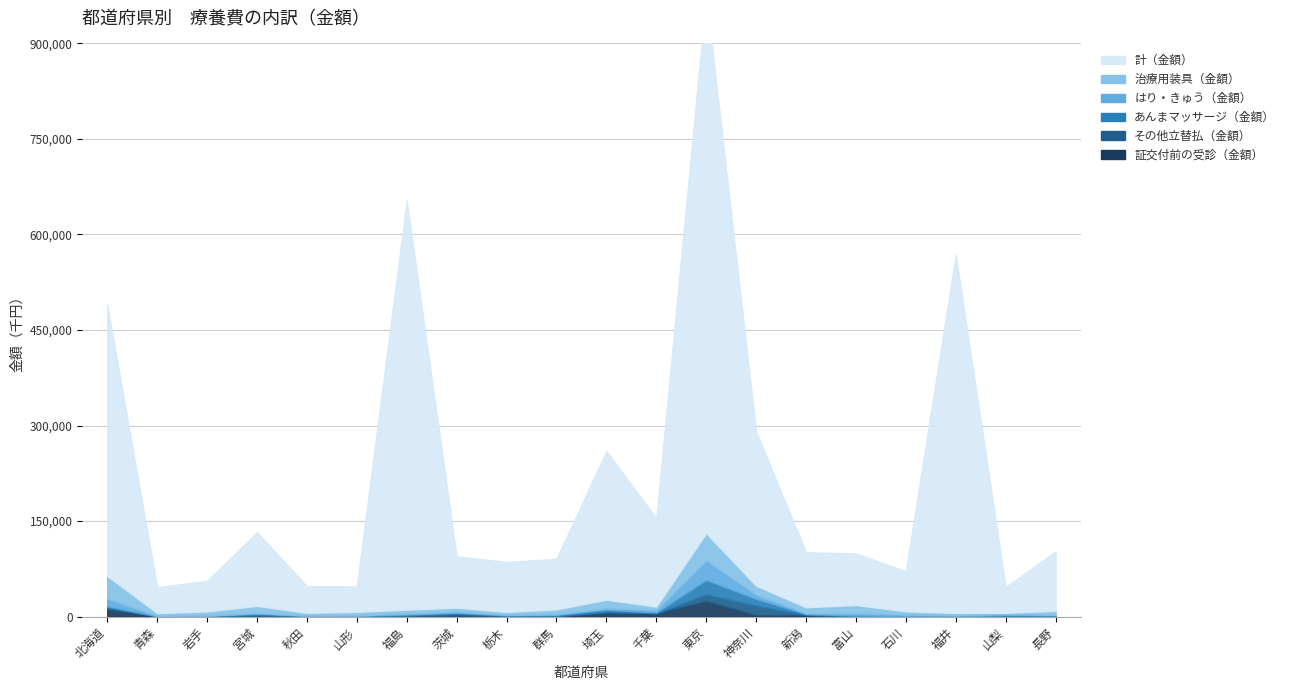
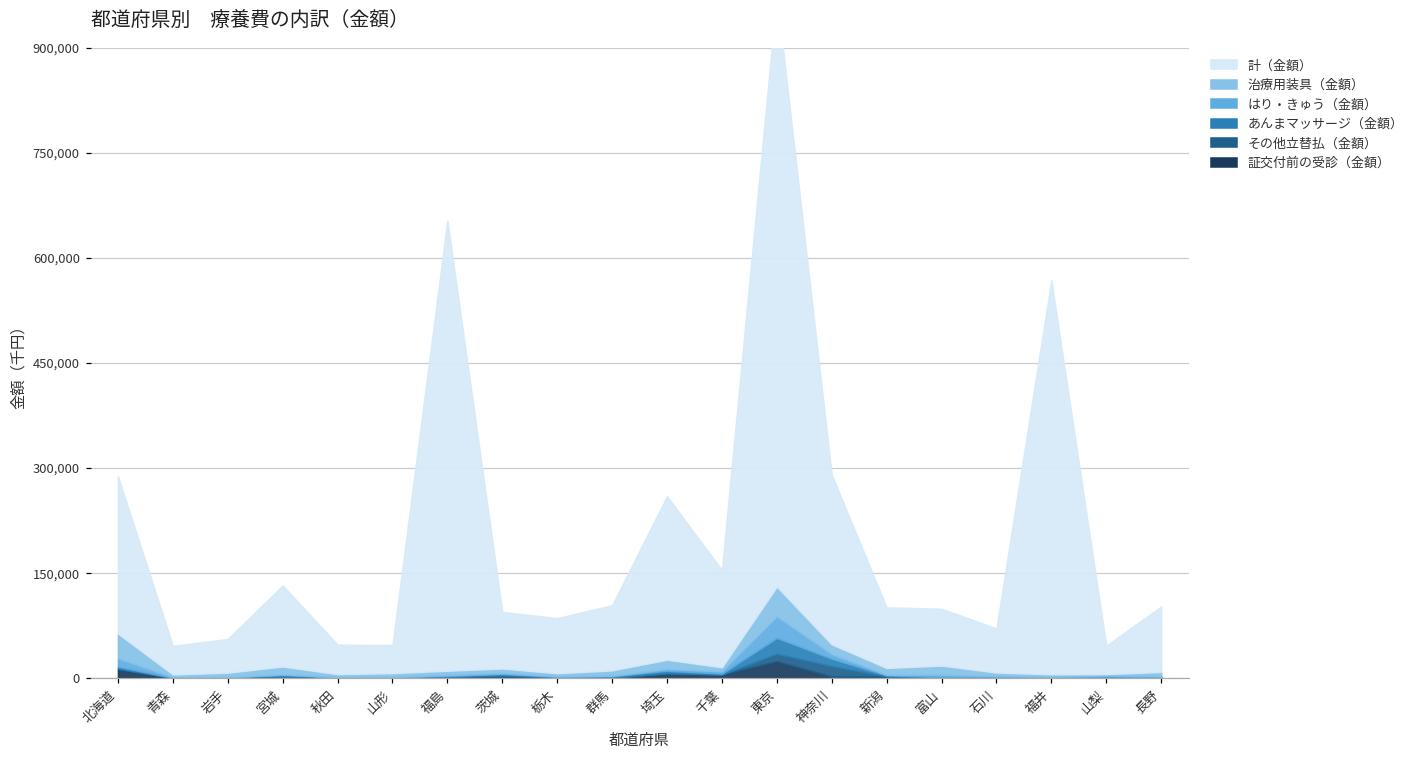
  {
    "証交付前の受診（金額）": {
      "東京": "20,000"
    },
    "計（金額）": {
-     "北海道": "430,000",
+     "北海道": "220,000",
      "青森": "40,000",
      "岩手": "50,000",
      "宮城": "120,000",
      "秋田": "40,000",
      "山形": "40,000",
      "福島": "640,000",
      "茨城": "80,000",
      "栃木": "80,000",
-     "群馬": "80,000",
+     "群馬": "90,000",
      "埼玉": "230,000",
      "千葉": "140,000",
      "神奈川": "240,000",
      "新潟": "90,000",
      "富山": "80,000",
      "石川": "60,000",
      "福井": "560,000",
      "山梨": "40,000",
      "長野": "90,000"
    }
  }
